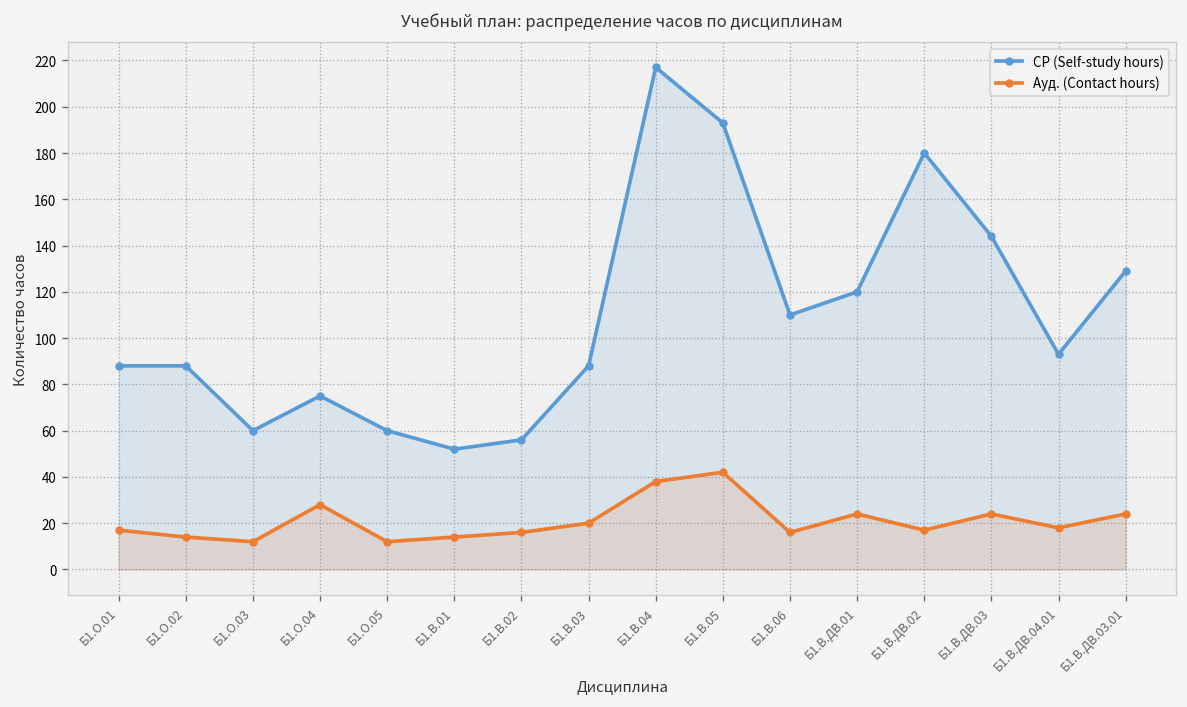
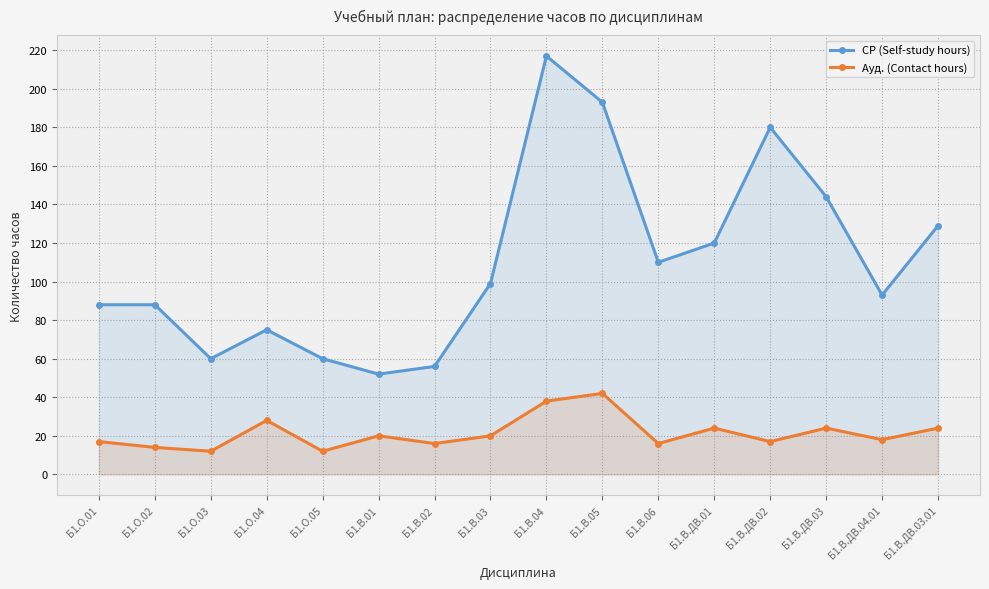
  {
    "СР (Self-study hours)": {
      "Б1.О.01": 88,
      "Б1.О.02": 88,
      "Б1.О.03": 60,
      "Б1.О.04": 75,
      "Б1.О.05": 60,
      "Б1.В.01": 52,
      "Б1.В.02": 56,
-     "Б1.В.03": 88,
+     "Б1.В.03": 99,
      "Б1.В.04": 217,
      "Б1.В.05": 193,
      "Б1.В.06": 110,
      "Б1.В.ДВ.01": 120,
      "Б1.В.ДВ.02": 180,
      "Б1.В.ДВ.03": 144,
      "Б1.В.ДВ.04.01": 93,
      "Б1.В.ДВ.03.01": 129
    },
    "Ауд. (Contact hours)": {
      "Б1.О.01": 17,
      "Б1.О.02": 14,
      "Б1.О.03": 12,
      "Б1.О.04": 28,
      "Б1.О.05": 12,
-     "Б1.В.01": 14,
+     "Б1.В.01": 20,
      "Б1.В.02": 16,
      "Б1.В.03": 20,
      "Б1.В.04": 38,
      "Б1.В.05": 42,
      "Б1.В.06": 16,
      "Б1.В.ДВ.01": 24,
      "Б1.В.ДВ.02": 17,
      "Б1.В.ДВ.03": 24,
      "Б1.В.ДВ.04.01": 18,
      "Б1.В.ДВ.03.01": 24
    }
  }
